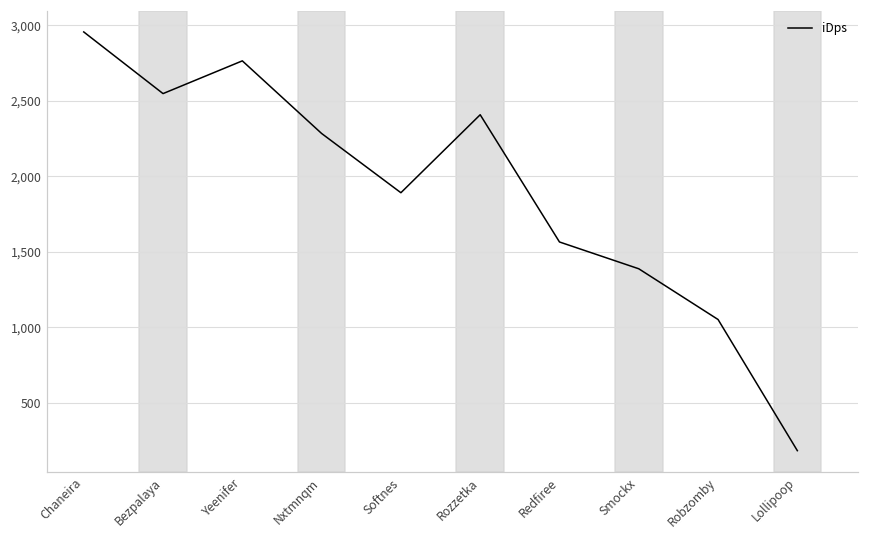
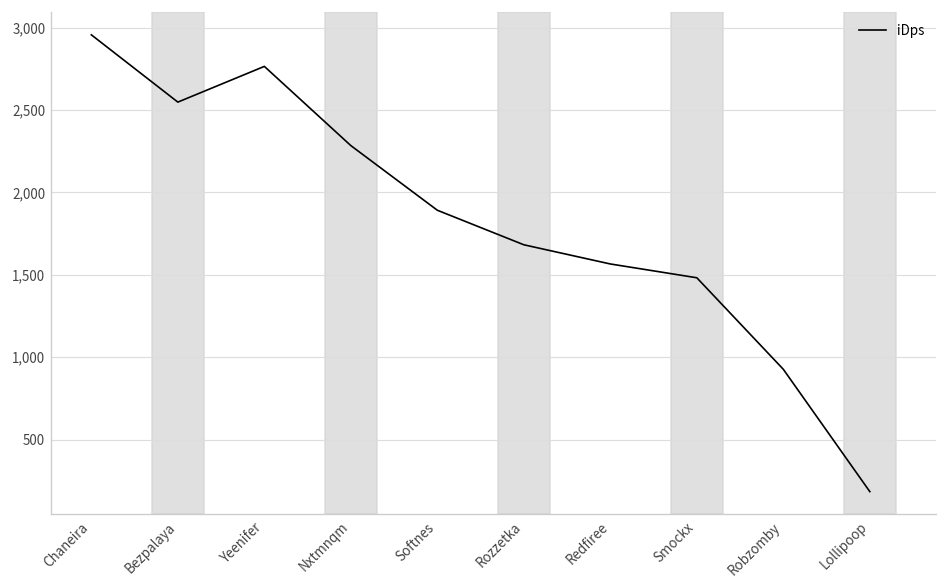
  {
    "Chaneira": "2,960",
    "Bezpalaya": "2,550",
    "Yeenifer": "2,760",
    "Nxtmnqm": "2,280",
    "Softnes": "1,890",
-   "Rozzetka": "2,410",
+   "Rozzetka": "1,680",
    "Redfiree": "1,570",
-   "Smockx": "1,390",
-   "Robzomby": "1,050",
+   "Smockx": "1,480",
+   "Robzomby": "930",
    "Lollipoop": "180"
  }
